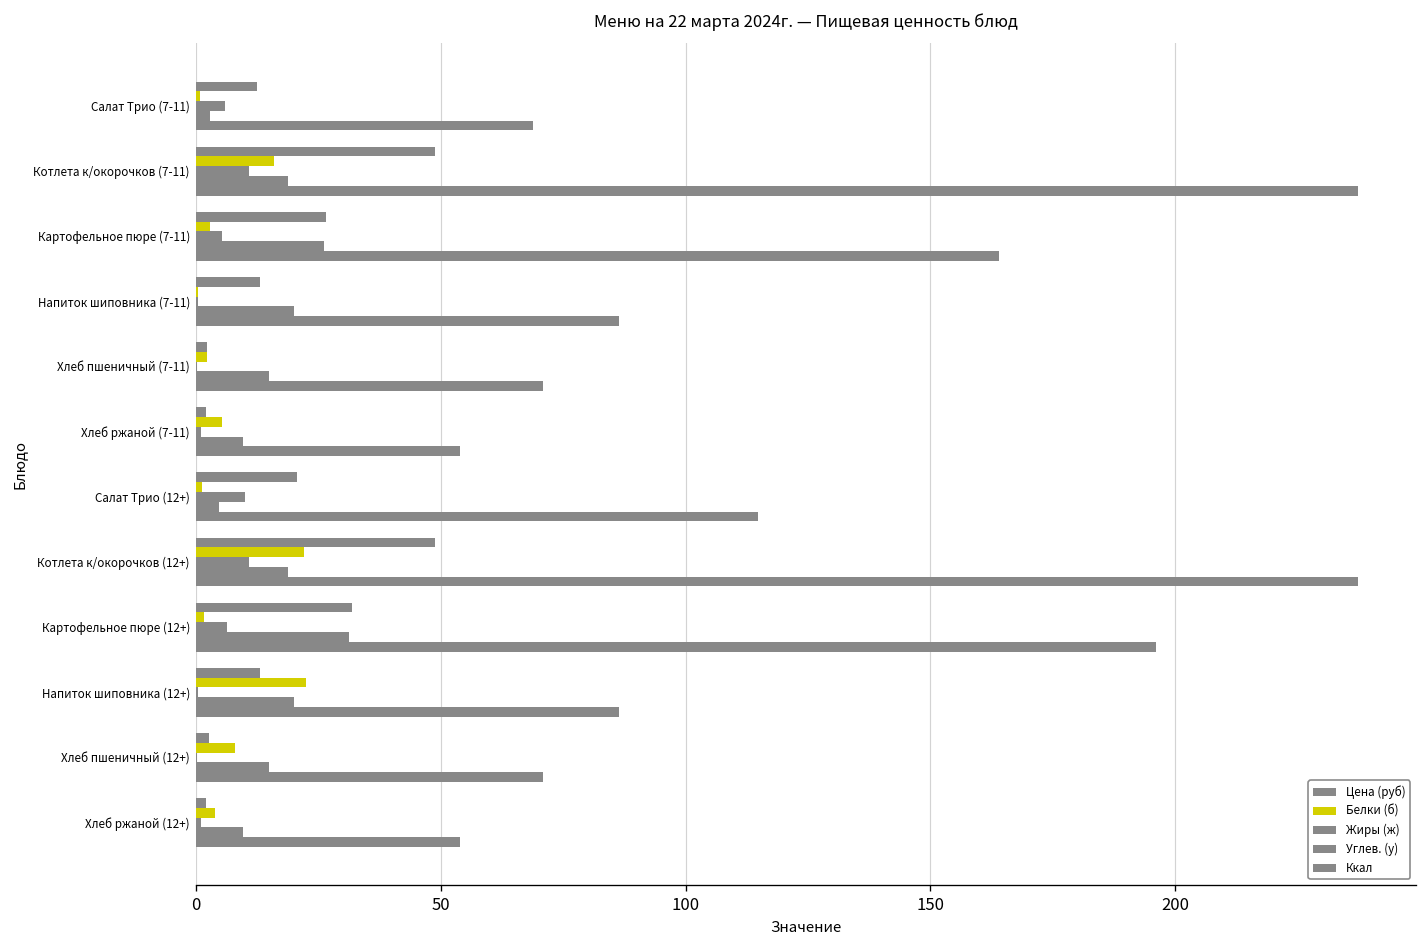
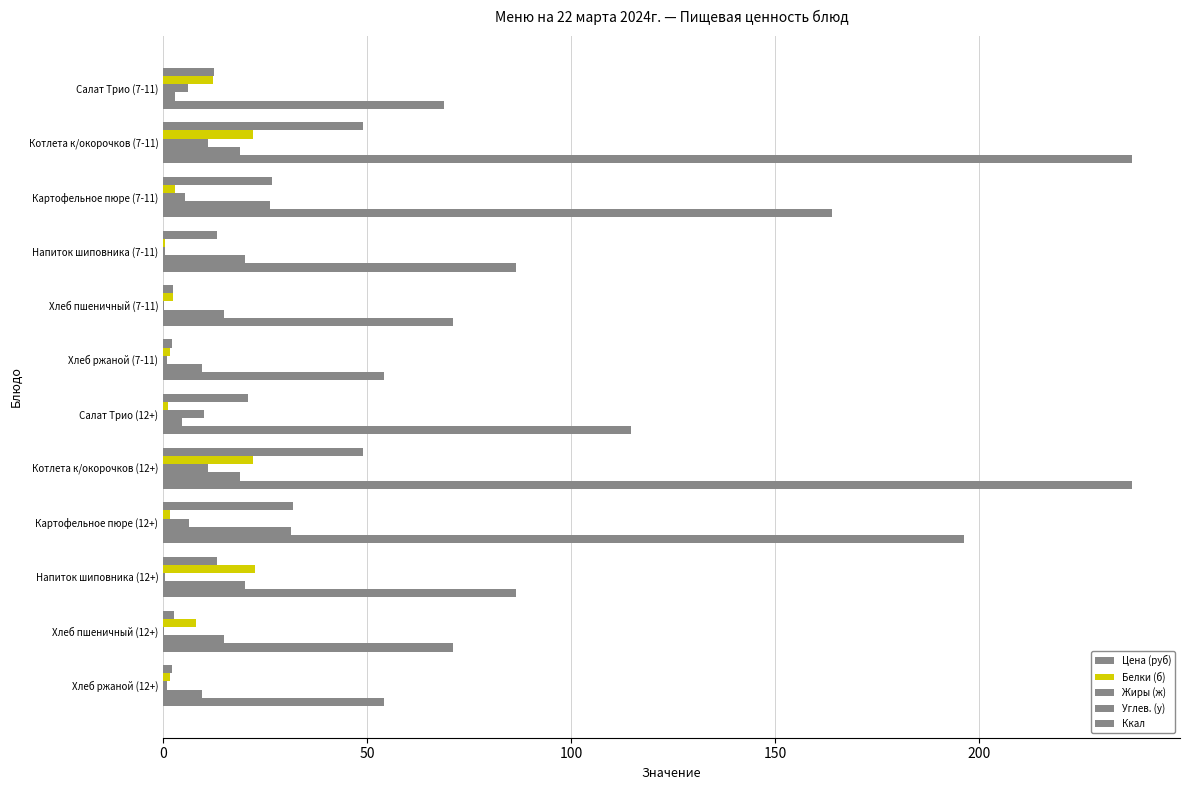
  {
    "Белки (б)": {
-     "Салат Трио (7-11)": 1,
-     "Котлета к/окорочков (7-11)": 16,
+     "Салат Трио (7-11)": 12,
+     "Котлета к/окорочков (7-11)": 22,
      "Картофельное пюре (7-11)": 3,
      "Хлеб пшеничный (7-11)": 2,
-     "Хлеб ржаной (7-11)": 5,
+     "Хлеб ржаной (7-11)": 2,
      "Салат Трио (12+)": 1,
      "Котлета к/окорочков (12+)": 22,
      "Картофельное пюре (12+)": 2,
      "Напиток шиповника (12+)": 23,
      "Хлеб пшеничный (12+)": 8,
-     "Хлеб ржаной (12+)": 4
+     "Хлеб ржаной (12+)": 2
    }
  }
